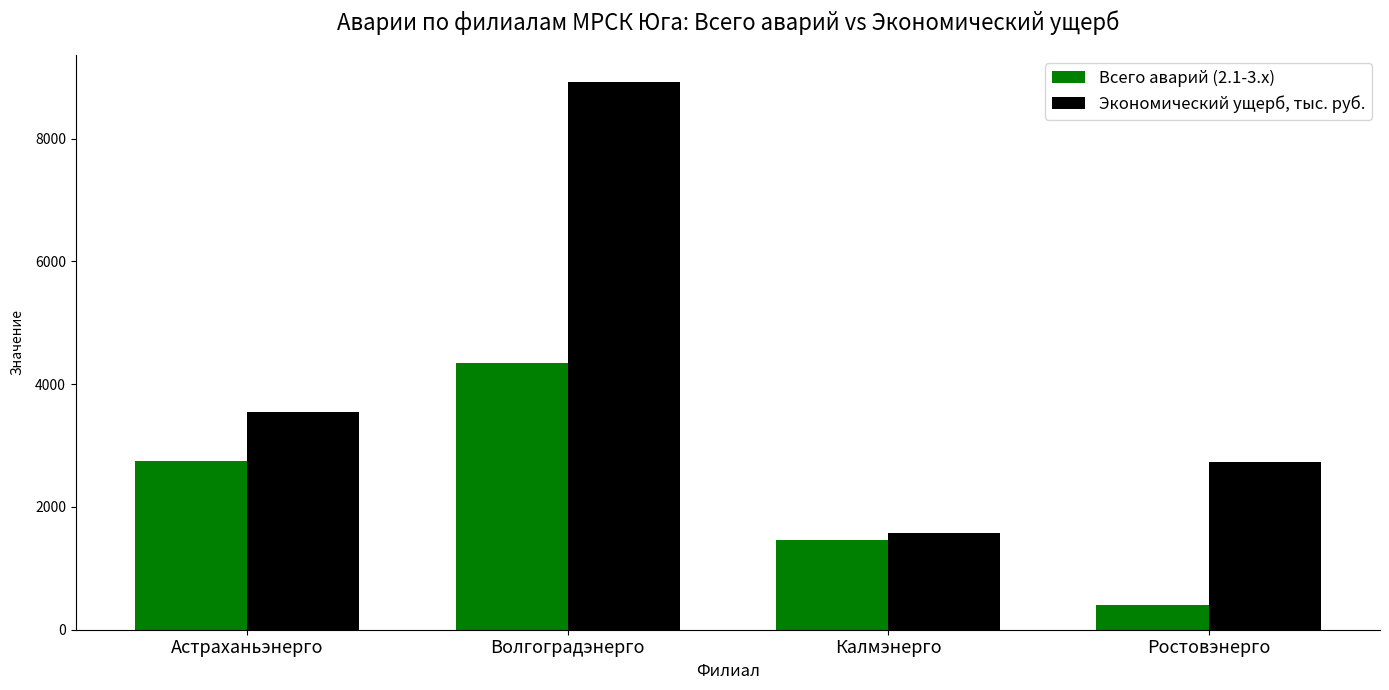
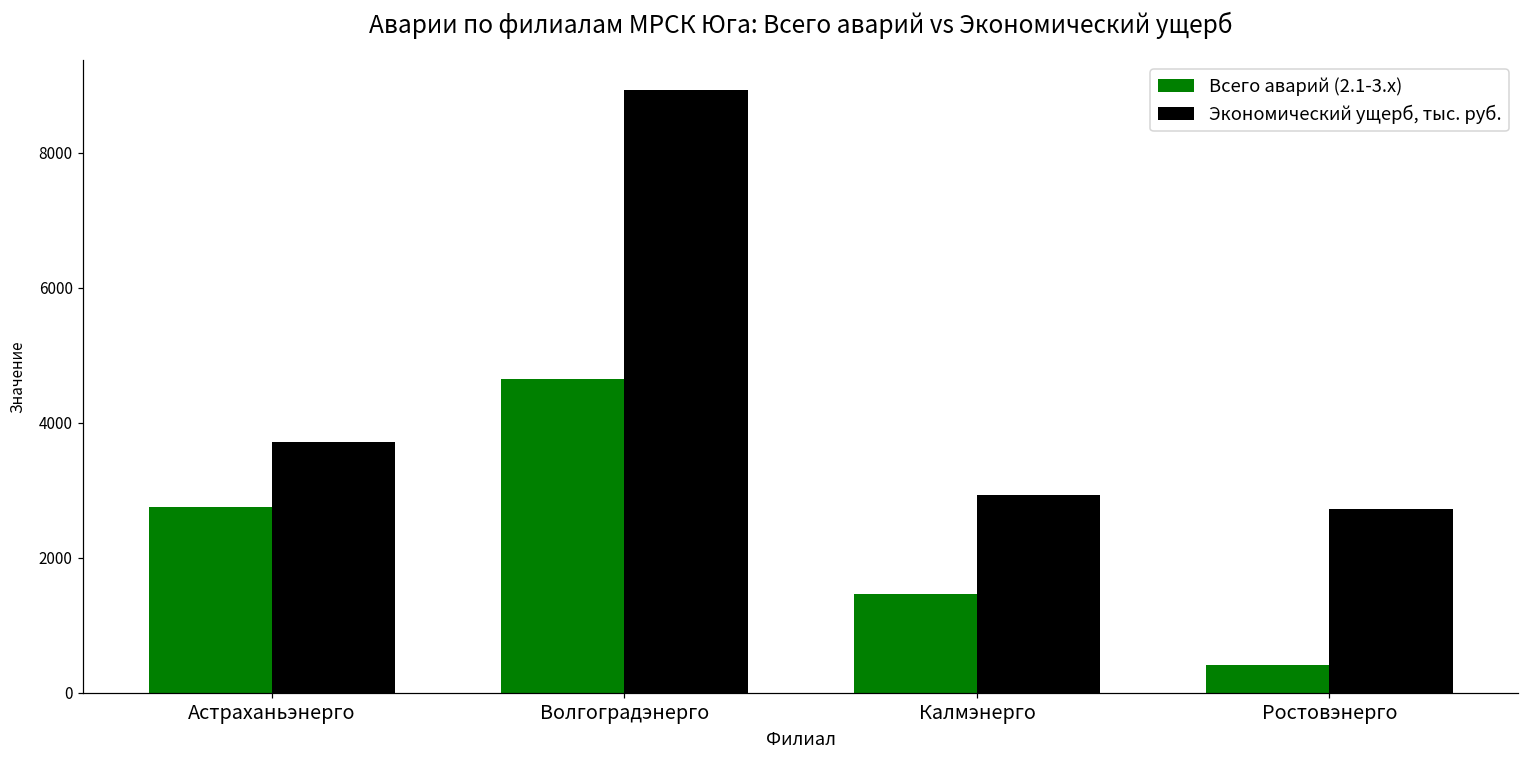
  {
    "Всего аварий (2.1-3.x)": {
      "Астраханьэнерго": 2700,
-     "Волгоградэнерго": 4300,
+     "Волгоградэнерго": 4700,
      "Калмэнерго": 1500,
      "Ростовэнерго": 400
    },
    "Экономический ущерб, тыс. руб.": {
-     "Астраханьэнерго": 3500,
+     "Астраханьэнерго": 3700,
      "Волгоградэнерго": 8900,
-     "Калмэнерго": 1600,
+     "Калмэнерго": 2900,
      "Ростовэнерго": 2700
    }
  }
